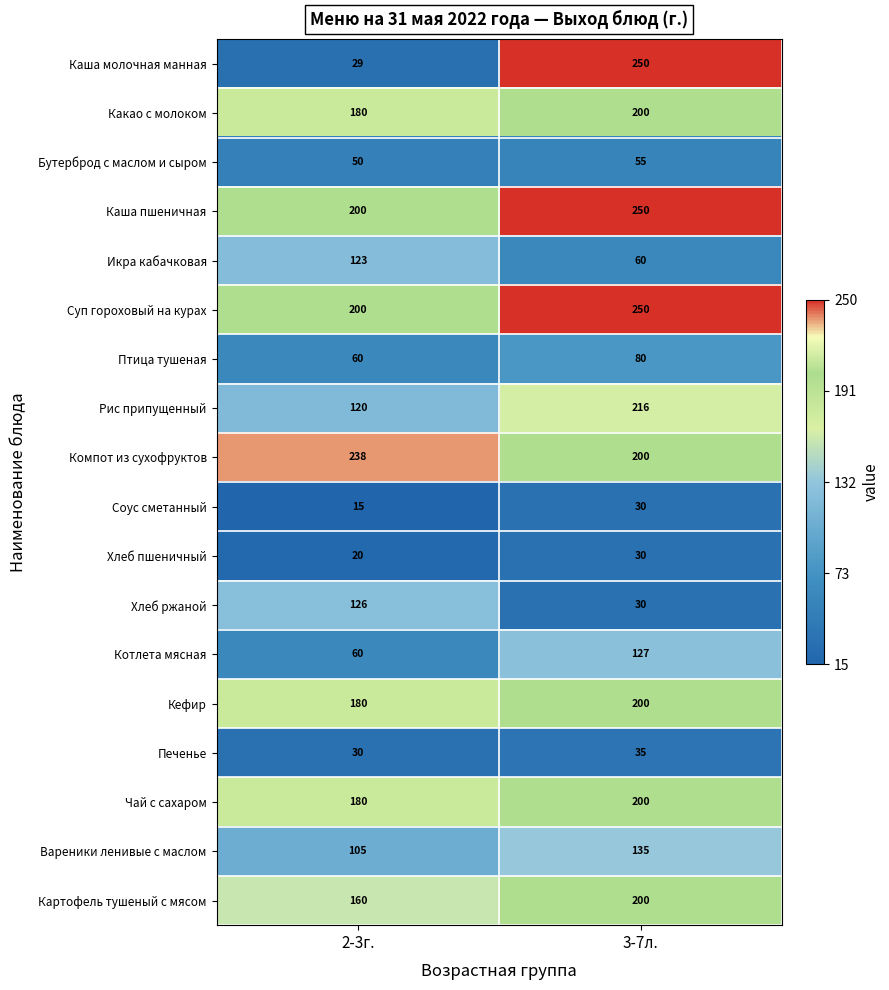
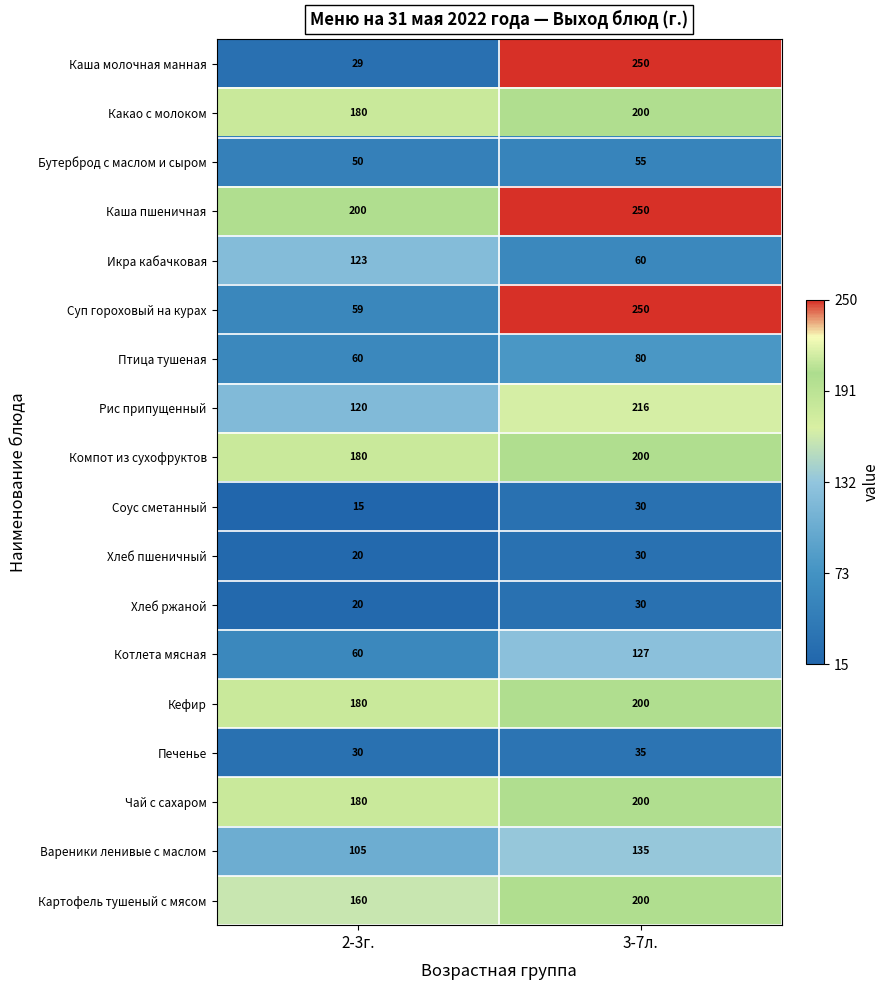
  {
    "Каша молочная манная": {
      "2-3г.": 29,
      "3-7л.": 250
    },
    "Какао с молоком": {
      "2-3г.": 180,
      "3-7л.": 200
    },
    "Бутерброд с маслом и сыром": {
      "2-3г.": 50,
      "3-7л.": 55
    },
    "Каша пшеничная": {
      "2-3г.": 200,
      "3-7л.": 250
    },
    "Икра кабачковая": {
      "2-3г.": 123,
      "3-7л.": 60
    },
    "Суп гороховый на курах": {
-     "2-3г.": 200,
+     "2-3г.": 59,
      "3-7л.": 250
    },
    "Птица тушеная": {
      "2-3г.": 60,
      "3-7л.": 80
    },
    "Рис припущенный": {
      "2-3г.": 120,
      "3-7л.": 216
    },
    "Компот из сухофруктов": {
-     "2-3г.": 238,
+     "2-3г.": 180,
      "3-7л.": 200
    },
    "Соус сметанный": {
      "2-3г.": 15,
      "3-7л.": 30
    },
    "Хлеб пшеничный": {
      "2-3г.": 20,
      "3-7л.": 30
    },
    "Хлеб ржаной": {
-     "2-3г.": 126,
+     "2-3г.": 20,
      "3-7л.": 30
    },
    "Котлета мясная": {
      "2-3г.": 60,
      "3-7л.": 127
    },
    "Кефир": {
      "2-3г.": 180,
      "3-7л.": 200
    },
    "Печенье": {
      "2-3г.": 30,
      "3-7л.": 35
    },
    "Чай с сахаром": {
      "2-3г.": 180,
      "3-7л.": 200
    },
    "Вареники ленивые с маслом": {
      "2-3г.": 105,
      "3-7л.": 135
    },
    "Картофель тушеный с мясом": {
      "2-3г.": 160,
      "3-7л.": 200
    }
  }
